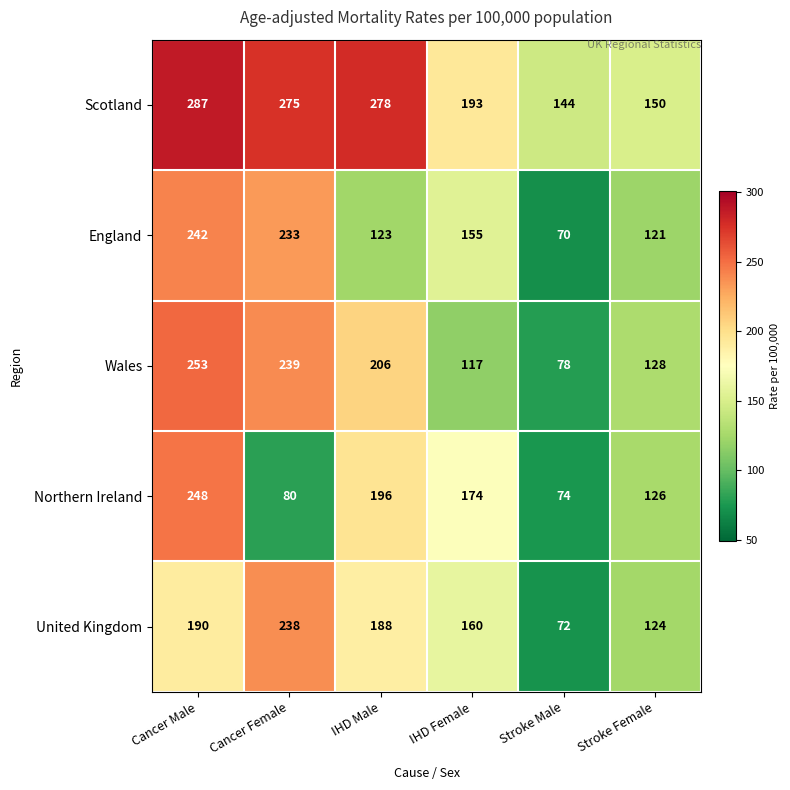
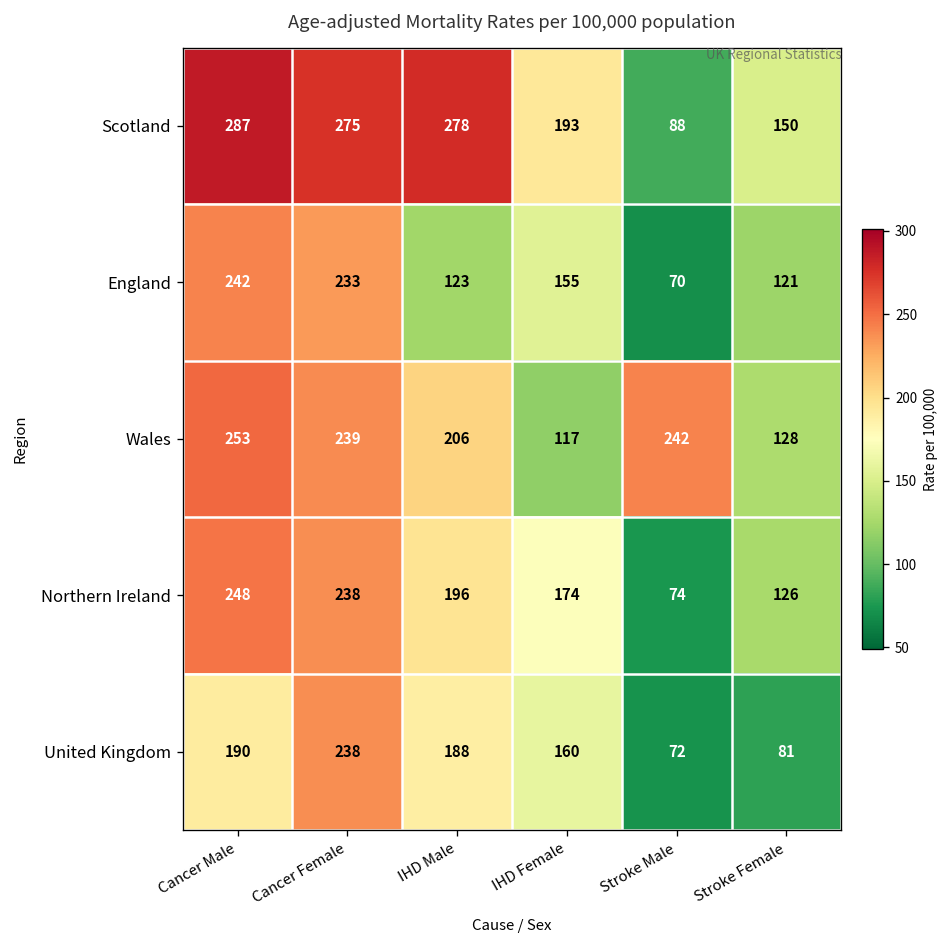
  {
    "Scotland": {
      "Cancer Male": 287,
      "Cancer Female": 275,
      "IHD Male": 278,
      "IHD Female": 193,
-     "Stroke Male": 144
+     "Stroke Male": 88
    },
    "England": {
      "Cancer Male": 242,
      "Cancer Female": 233,
      "IHD Male": 123,
      "IHD Female": 155,
      "Stroke Male": 70,
      "Stroke Female": 121
    },
    "Wales": {
      "Cancer Male": 253,
      "Cancer Female": 239,
      "IHD Male": 206,
      "IHD Female": 117,
-     "Stroke Male": 78,
+     "Stroke Male": 242,
      "Stroke Female": 128
    },
    "Northern Ireland": {
      "Cancer Male": 248,
-     "Cancer Female": 80,
+     "Cancer Female": 238,
      "IHD Male": 196,
      "IHD Female": 174,
      "Stroke Male": 74,
      "Stroke Female": 126
    },
    "United Kingdom": {
      "Cancer Male": 190,
      "Cancer Female": 238,
      "IHD Male": 188,
      "IHD Female": 160,
      "Stroke Male": 72,
-     "Stroke Female": 124
+     "Stroke Female": 81
    }
  }
